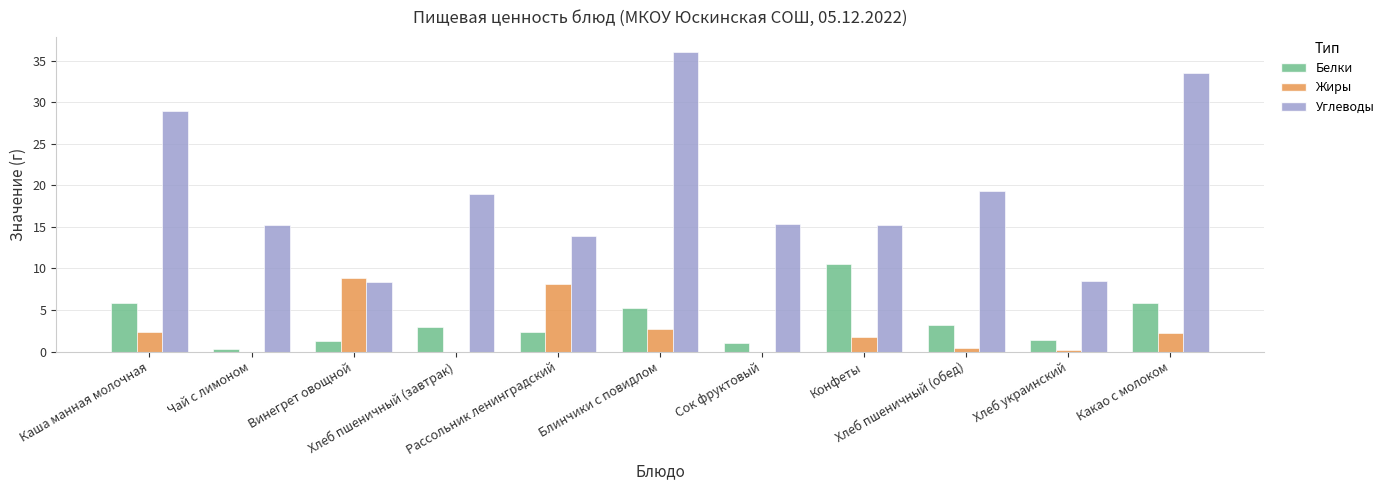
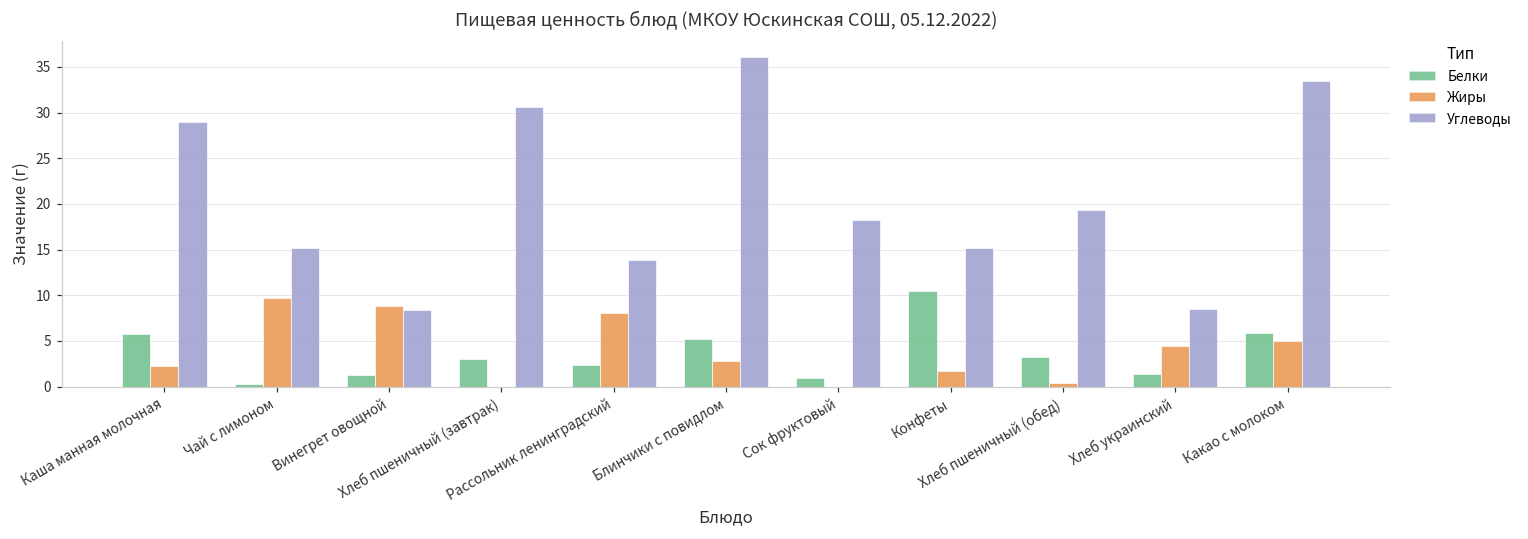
  {
    "Белки": {
      "Каша манная молочная": 6,
      "Винегрет овощной": 1,
      "Хлеб пшеничный (завтрак)": 3,
      "Рассольник ленинградский": 2,
      "Блинчики с повидлом": 5,
      "Сок фруктовый": 1,
      "Конфеты": 11,
      "Хлеб пшеничный (обед)": 3,
      "Хлеб украинский": 1,
      "Какао с молоком": 6
    },
    "Жиры": {
      "Каша манная молочная": 2,
-     "Чай с лимоном": 0,
+     "Чай с лимоном": 10,
      "Винегрет овощной": 9,
      "Хлеб пшеничный (завтрак)": 0,
      "Рассольник ленинградский": 8,
      "Блинчики с повидлом": 3,
      "Сок фруктовый": 0,
      "Конфеты": 2,
      "Хлеб пшеничный (обед)": 0,
-     "Хлеб украинский": 0,
-     "Какао с молоком": 2
+     "Хлеб украинский": 5,
+     "Какао с молоком": 5
    },
    "Углеводы": {
      "Каша манная молочная": 29,
      "Чай с лимоном": 15,
      "Винегрет овощной": 8,
-     "Хлеб пшеничный (завтрак)": 19,
+     "Хлеб пшеничный (завтрак)": 31,
      "Рассольник ленинградский": 14,
      "Блинчики с повидлом": 36,
-     "Сок фруктовый": 15,
+     "Сок фруктовый": 18,
      "Конфеты": 15,
      "Хлеб пшеничный (обед)": 19,
      "Хлеб украинский": 9,
      "Какао с молоком": 34
    }
  }
